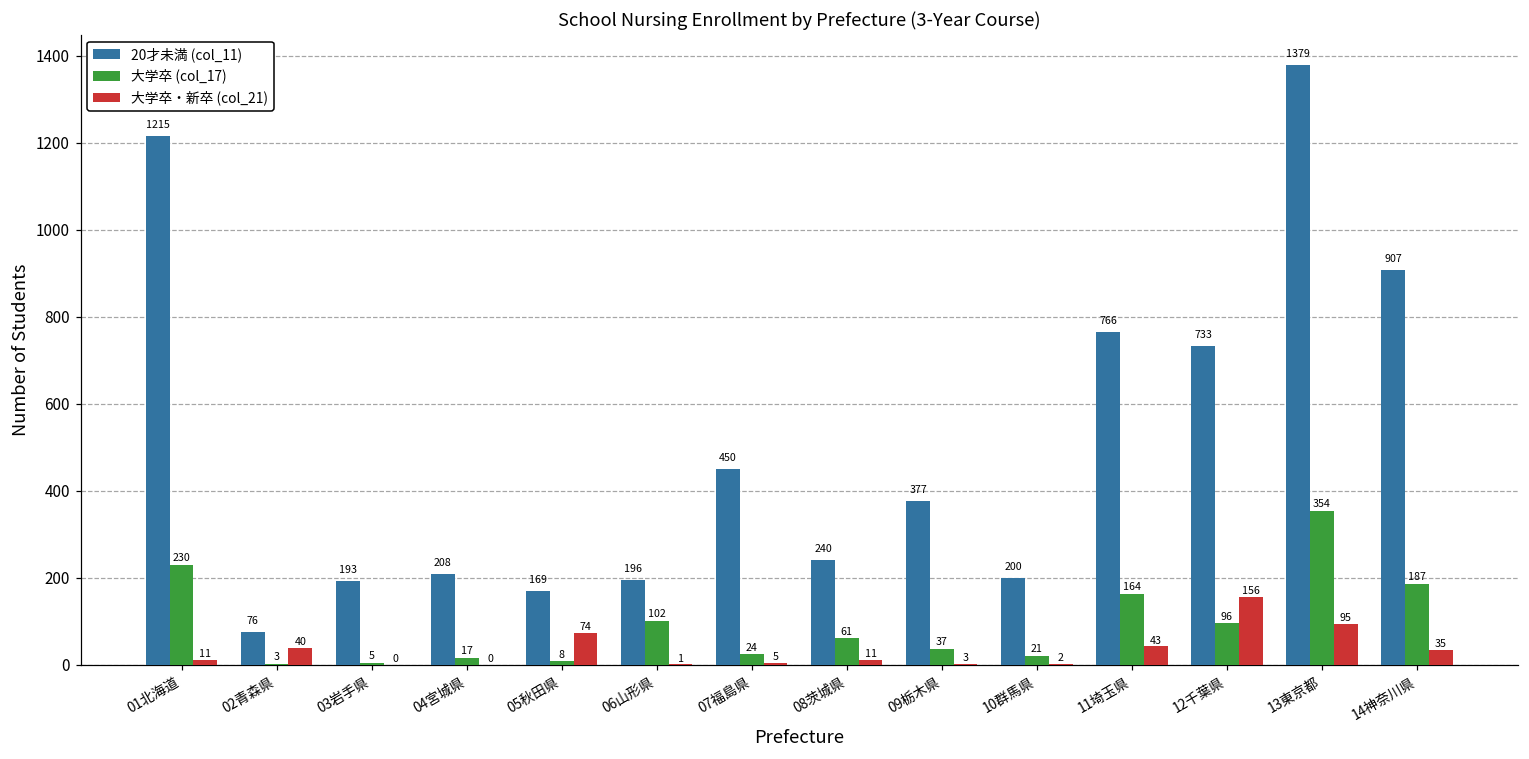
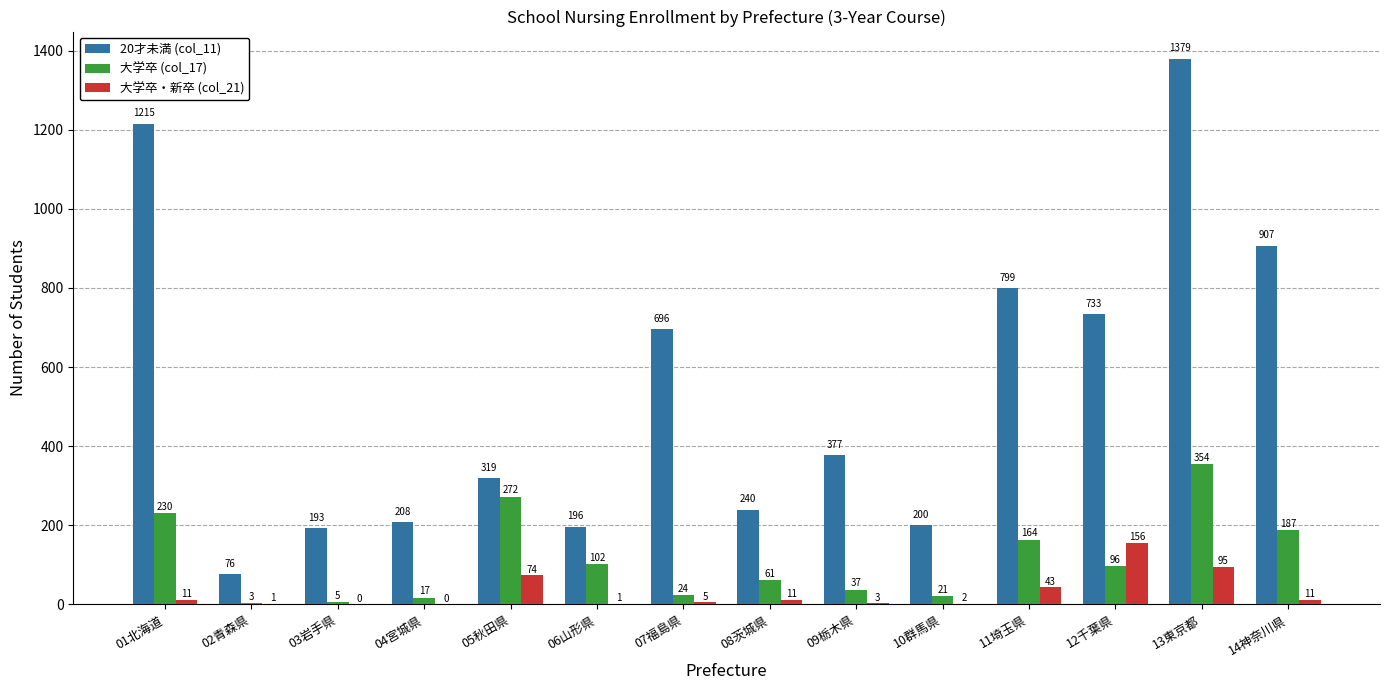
  {
    "20才未満 (col_11)": {
      "01北海道": 1215,
      "02青森県": 76,
      "03岩手県": 193,
      "04宮城県": 208,
-     "05秋田県": 169,
+     "05秋田県": 319,
      "06山形県": 196,
-     "07福島県": 450,
+     "07福島県": 696,
      "08茨城県": 240,
      "09栃木県": 377,
      "10群馬県": 200,
-     "11埼玉県": 766,
+     "11埼玉県": 799,
      "12千葉県": 733,
      "13東京都": 1379,
      "14神奈川県": 907
    },
    "大学卒 (col_17)": {
      "01北海道": 230,
      "02青森県": 3,
      "03岩手県": 5,
      "04宮城県": 17,
-     "05秋田県": 8,
+     "05秋田県": 272,
      "06山形県": 102,
      "07福島県": 24,
      "08茨城県": 61,
      "09栃木県": 37,
      "10群馬県": 21,
      "11埼玉県": 164,
      "12千葉県": 96,
      "13東京都": 354,
      "14神奈川県": 187
    },
    "大学卒・新卒 (col_21)": {
      "01北海道": 11,
-     "02青森県": 40,
+     "02青森県": 1,
      "03岩手県": 0,
      "04宮城県": 0,
      "05秋田県": 74,
      "06山形県": 1,
      "07福島県": 5,
      "08茨城県": 11,
      "09栃木県": 3,
      "10群馬県": 2,
      "11埼玉県": 43,
      "12千葉県": 156,
      "13東京都": 95,
-     "14神奈川県": 35
+     "14神奈川県": 11
    }
  }
